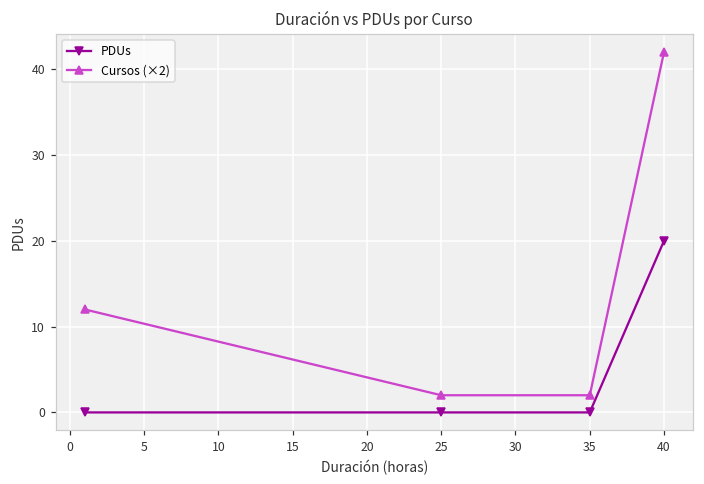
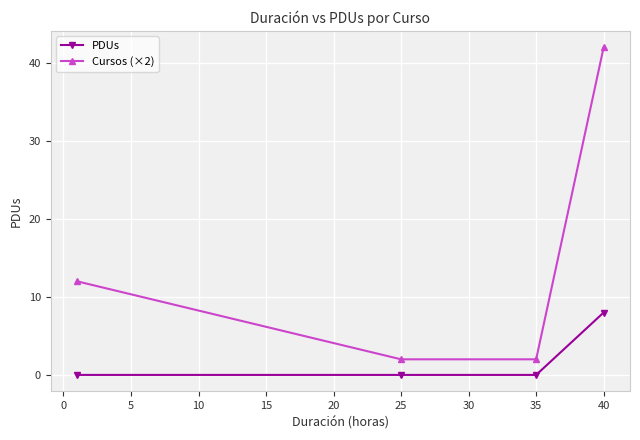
  {
    "PDUs": {
      "25": 0,
      "35": 0,
-     "40": 20
+     "40": 8
    },
    "Cursos (×2)": {
      "25": 2,
      "35": 2,
      "40": 42
    }
  }
